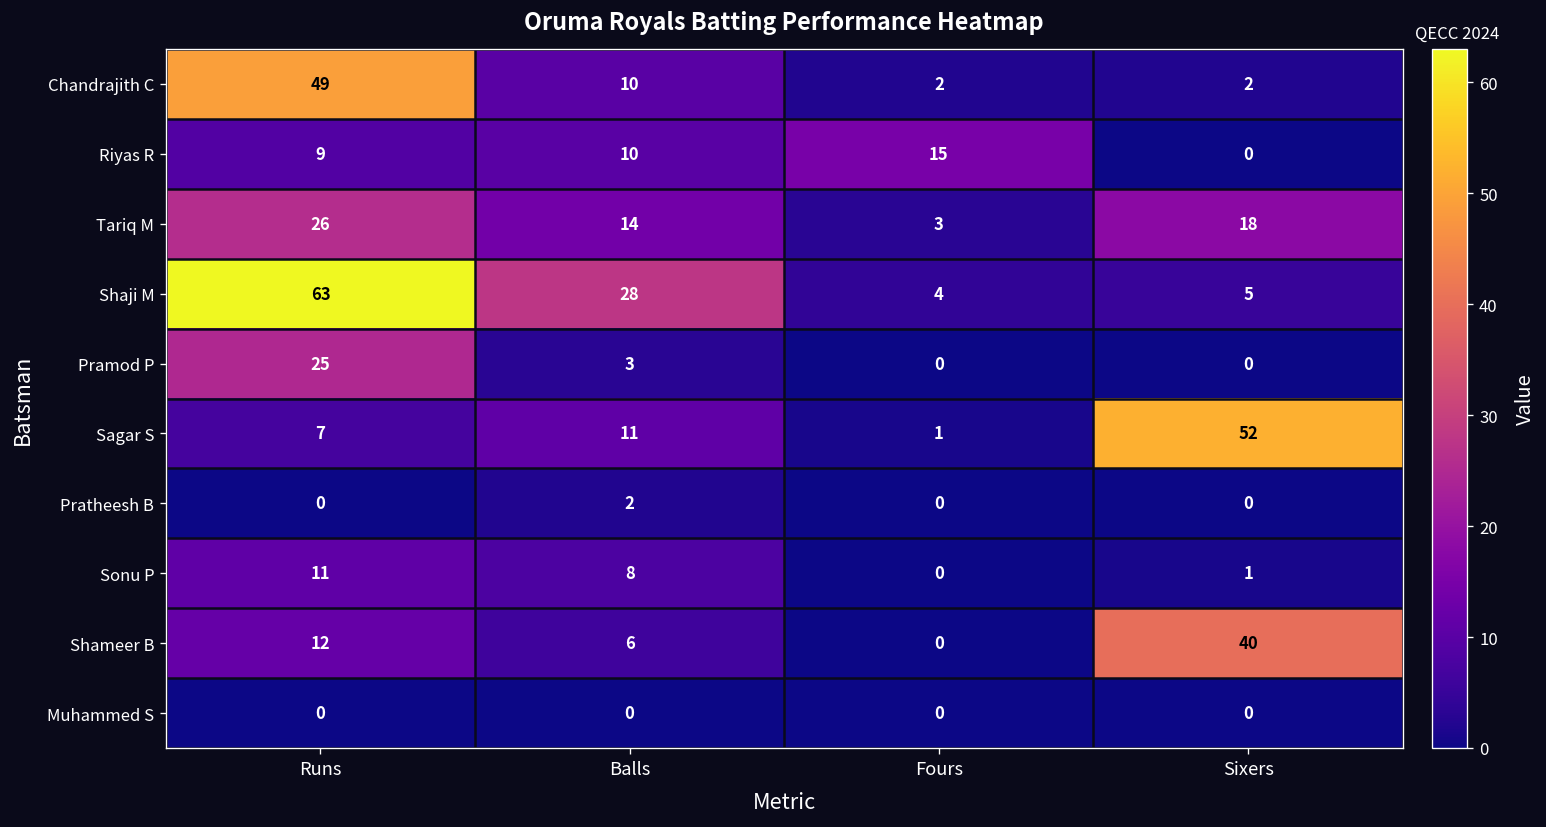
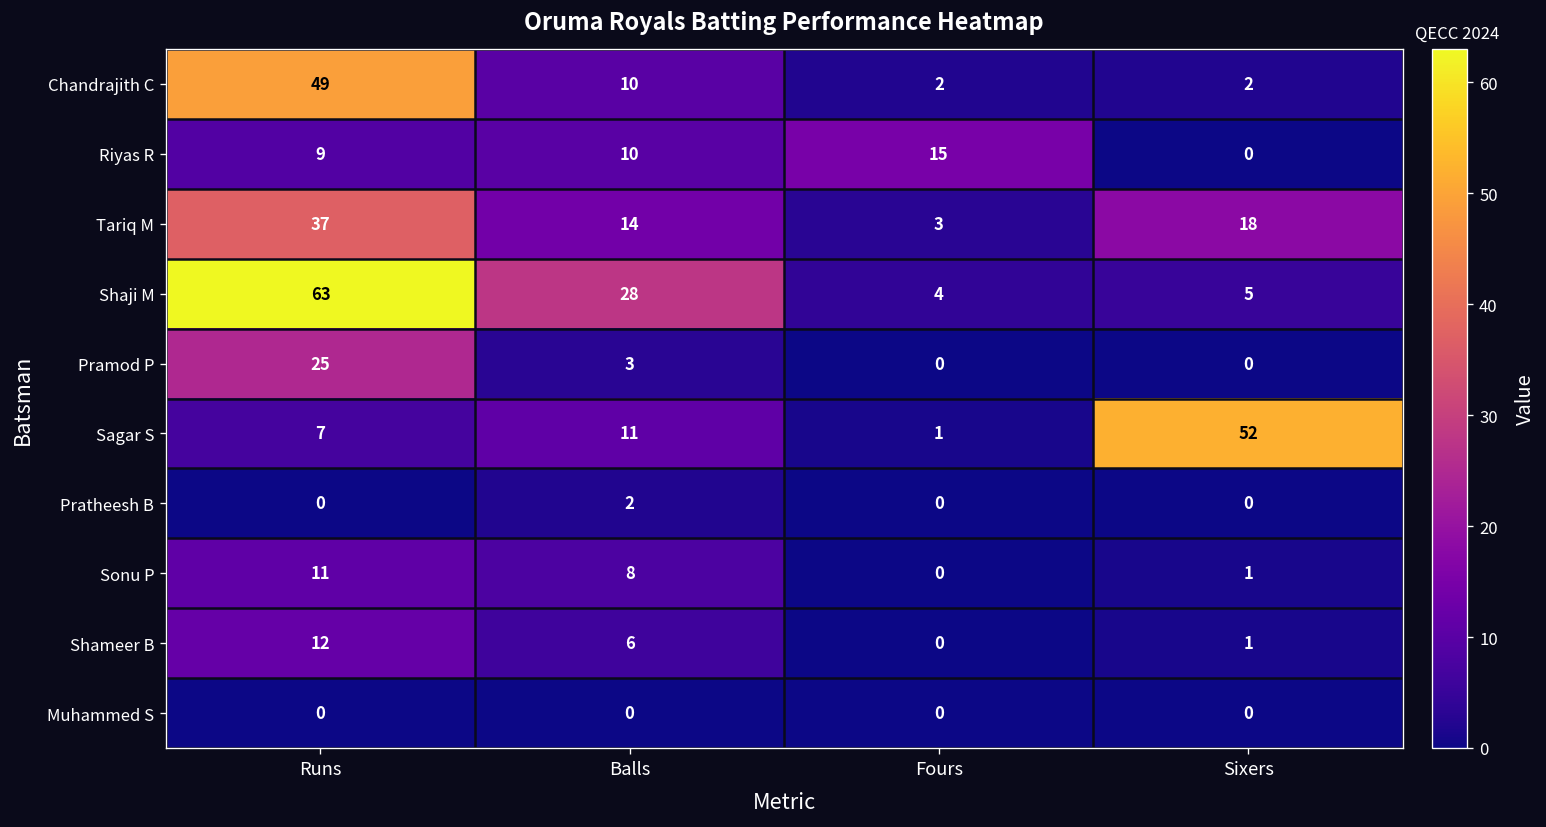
  {
    "Chandrajith C": {
      "Runs": 49,
      "Balls": 10,
      "Fours": 2,
      "Sixers": 2
    },
    "Riyas R": {
      "Runs": 9,
      "Balls": 10,
      "Fours": 15,
      "Sixers": 0
    },
    "Tariq M": {
-     "Runs": 26,
+     "Runs": 37,
      "Balls": 14,
      "Fours": 3,
      "Sixers": 18
    },
    "Shaji M": {
      "Runs": 63,
      "Balls": 28,
      "Fours": 4,
      "Sixers": 5
    },
    "Pramod P": {
      "Runs": 25,
      "Balls": 3,
      "Fours": 0,
      "Sixers": 0
    },
    "Sagar S": {
      "Runs": 7,
      "Balls": 11,
      "Fours": 1,
      "Sixers": 52
    },
    "Pratheesh B": {
      "Runs": 0,
      "Balls": 2,
      "Fours": 0,
      "Sixers": 0
    },
    "Sonu P": {
      "Runs": 11,
      "Balls": 8,
      "Fours": 0,
      "Sixers": 1
    },
    "Shameer B": {
      "Runs": 12,
      "Balls": 6,
      "Fours": 0,
-     "Sixers": 40
+     "Sixers": 1
    },
    "Muhammed S": {
      "Runs": 0,
      "Balls": 0,
      "Fours": 0,
      "Sixers": 0
    }
  }
